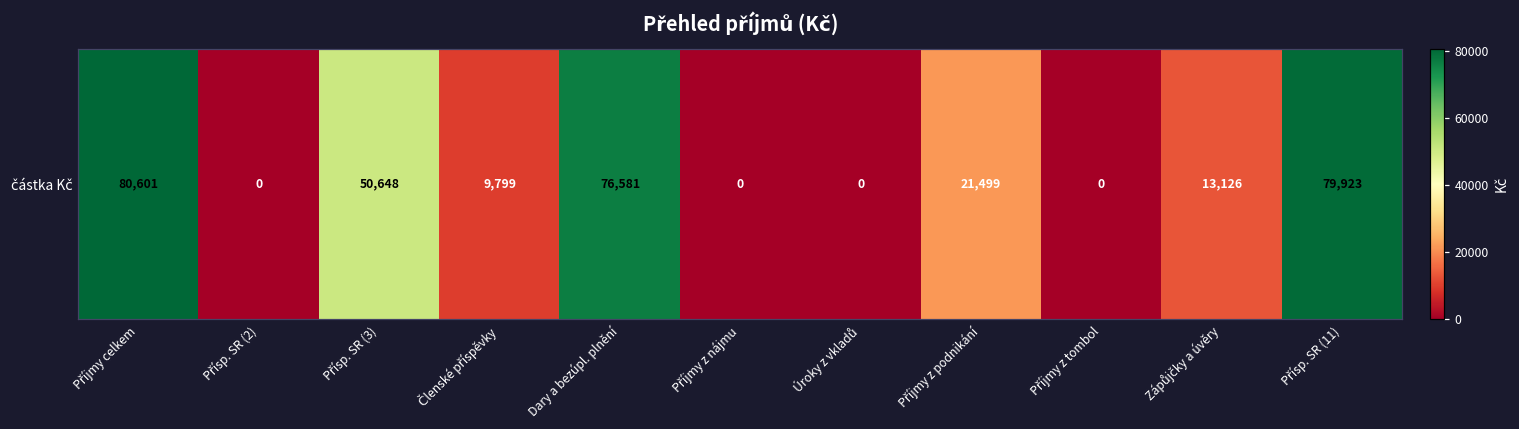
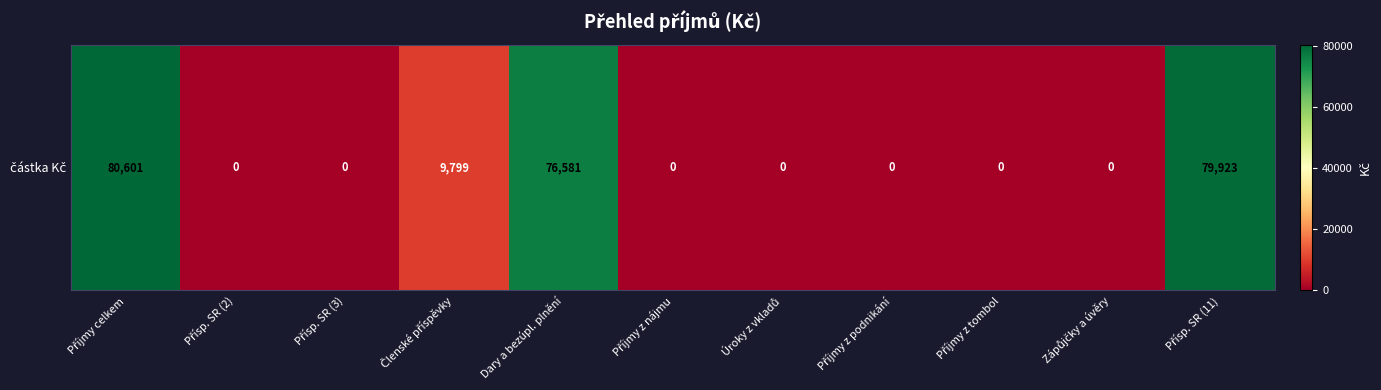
  {
    "částka Kč": {
      "Příjmy celkem": "80,601",
      "Přísp. SR (2)": "0",
-     "Přísp. SR (3)": "50,648",
+     "Přísp. SR (3)": "0",
      "Členské příspěvky": "9,799",
      "Dary a bezúpl. plnění": "76,581",
      "Příjmy z nájmu": "0",
      "Úroky z vkladů": "0",
-     "Příjmy z podnikání": "21,499",
+     "Příjmy z podnikání": "0",
      "Příjmy z tombol": "0",
-     "Zápůjčky a úvěry": "13,126",
+     "Zápůjčky a úvěry": "0",
      "Přísp. SR (11)": "79,923"
    }
  }
